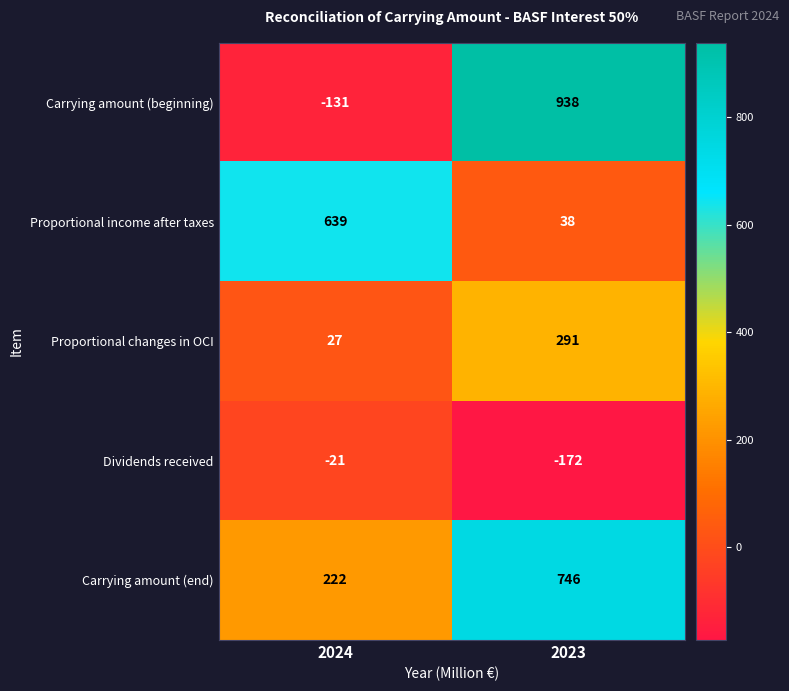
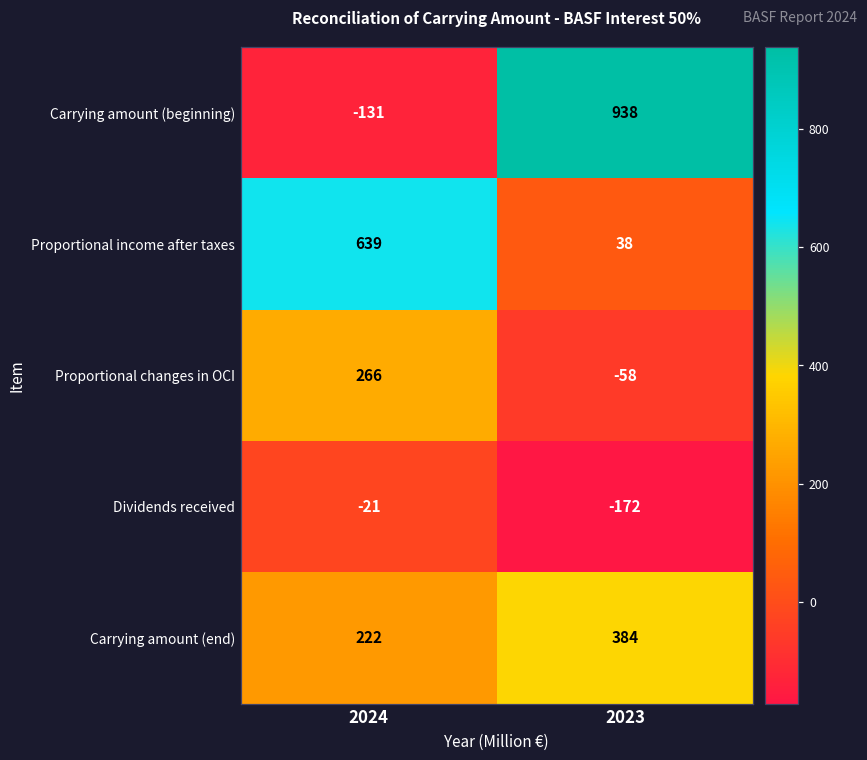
  {
    "Carrying amount (beginning)": {
      "2024": -131,
      "2023": 938
    },
    "Proportional income after taxes": {
      "2024": 639,
      "2023": 38
    },
    "Proportional changes in OCI": {
-     "2024": 27,
-     "2023": 291
+     "2024": 266,
+     "2023": -58
    },
    "Dividends received": {
      "2024": -21,
      "2023": -172
    },
    "Carrying amount (end)": {
      "2024": 222,
-     "2023": 746
+     "2023": 384
    }
  }
